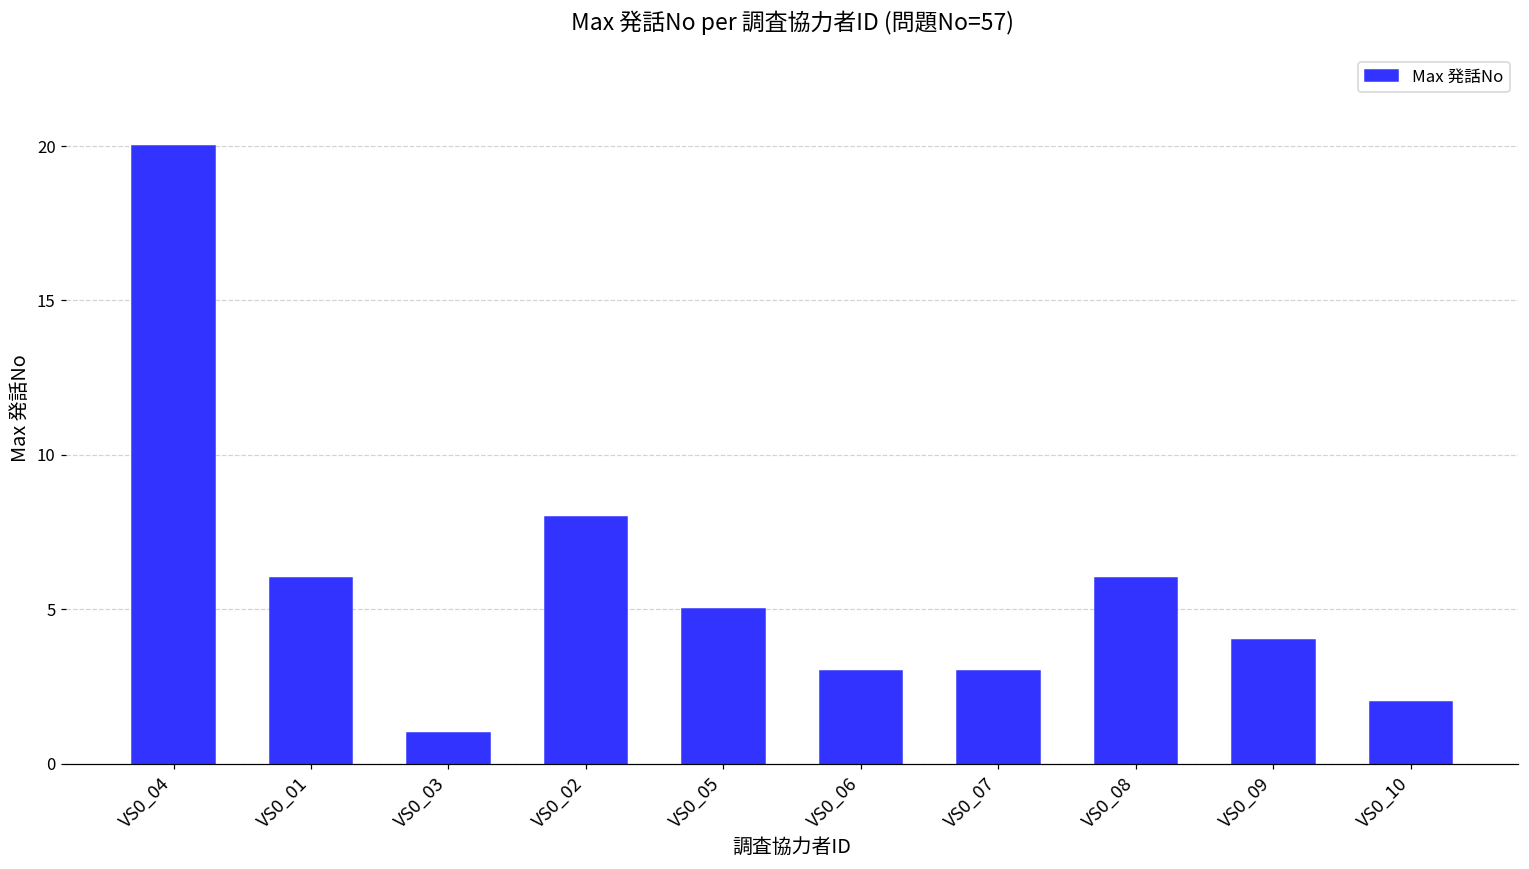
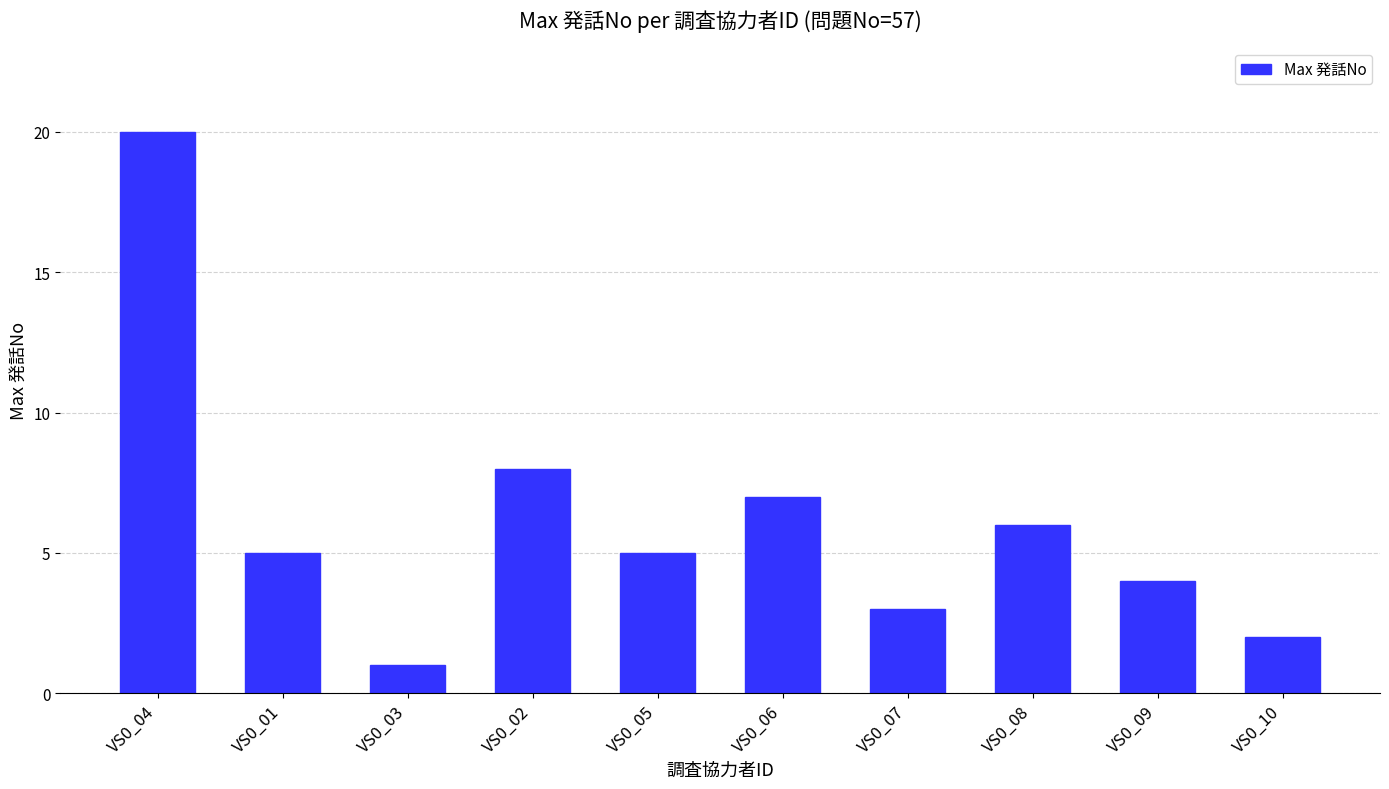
  {
    "VS0_04": 20,
-   "VS0_01": 6,
+   "VS0_01": 5,
    "VS0_03": 1,
    "VS0_02": 8,
    "VS0_05": 5,
-   "VS0_06": 3,
+   "VS0_06": 7,
    "VS0_07": 3,
    "VS0_08": 6,
    "VS0_09": 4,
    "VS0_10": 2
  }
